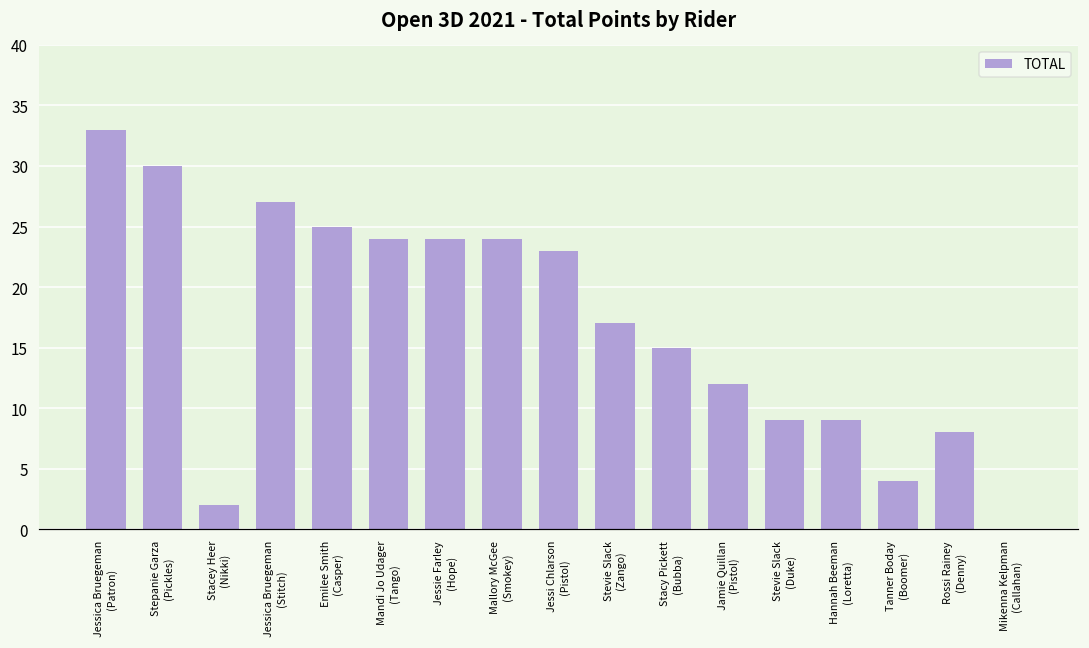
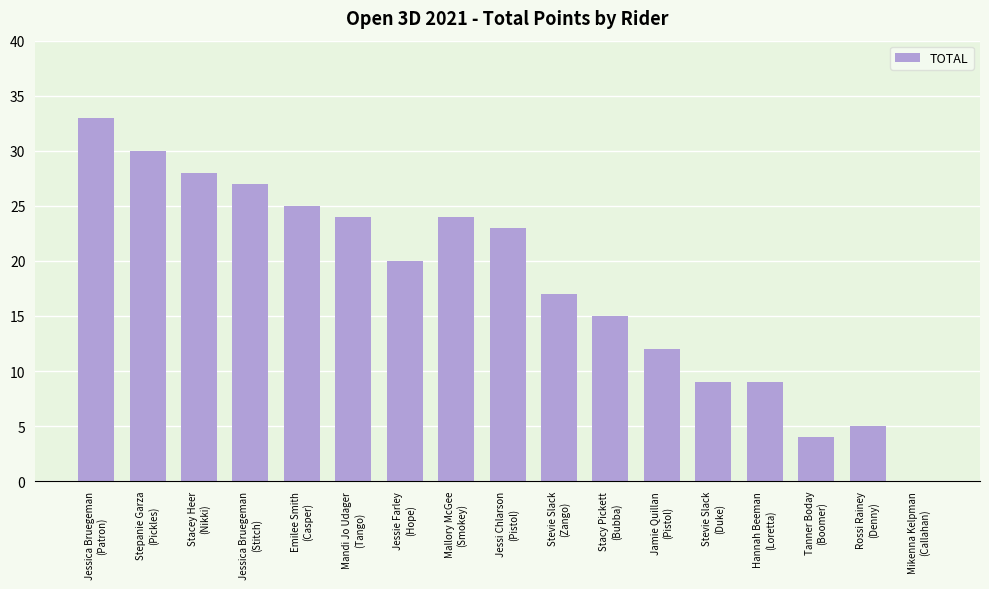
  {
    "Jessica Bruegeman (Patron)": 33,
    "Stepanie Garza (Pickles)": 30,
-   "Stacey Heer (Nikki)": 2,
+   "Stacey Heer (Nikki)": 28,
    "Jessica Bruegeman (Stitch)": 27,
    "Emilee Smith (Casper)": 25,
    "Mandi Jo Udager (Tango)": 24,
-   "Jessie Farley (Hope)": 24,
+   "Jessie Farley (Hope)": 20,
    "Mallory McGee (Smokey)": 24,
    "Jessi Chlarson (Pistol)": 23,
    "Stevie Slack (Zango)": 17,
    "Stacy Pickett (Bubba)": 15,
    "Jamie Quillan (Pistol)": 12,
    "Stevie Slack (Duke)": 9,
    "Hannah Beeman (Loretta)": 9,
    "Tanner Boday (Boomer)": 4,
-   "Rossi Rainey (Denny)": 8,
+   "Rossi Rainey (Denny)": 5,
    "Mikenna Kelpman (Callahan)": 0
  }
